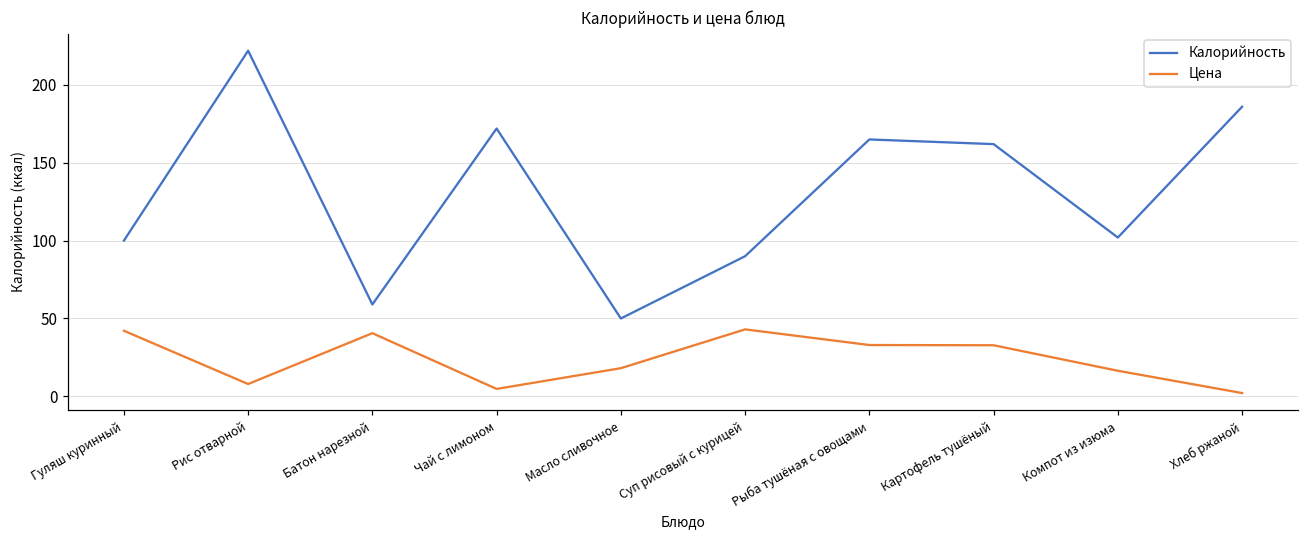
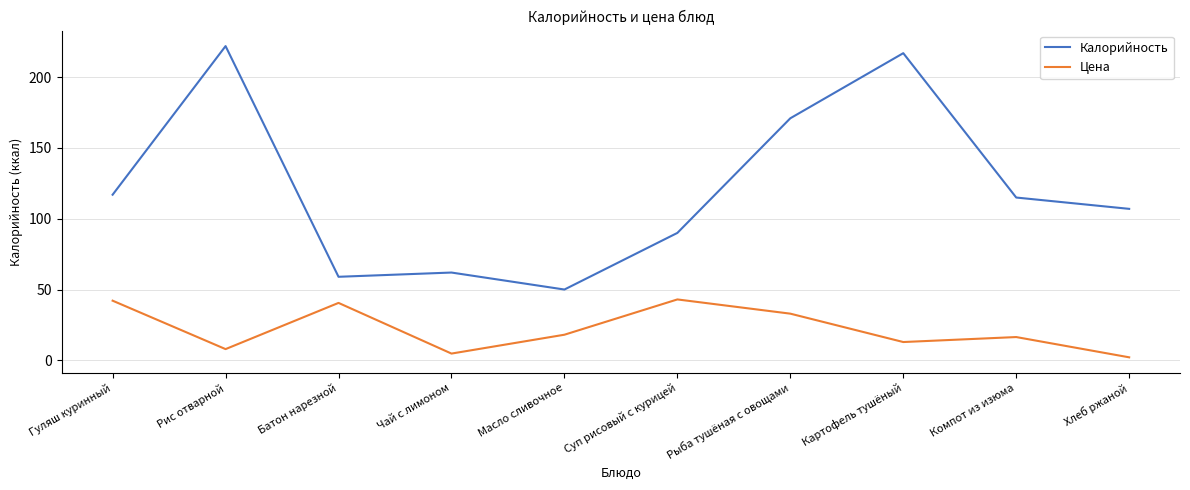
  {
    "Калорийность": {
-     "Гуляш куринный": 100,
+     "Гуляш куринный": 117,
      "Рис отварной": 222,
      "Батон нарезной": 59,
-     "Чай с лимоном": 172,
+     "Чай с лимоном": 62,
      "Масло сливочное": 50,
      "Суп рисовый с курицей": 90,
-     "Рыба тушёная с овощами": 165,
-     "Картофель тушёный": 162,
-     "Компот из изюма": 102,
-     "Хлеб ржаной": 186
+     "Рыба тушёная с овощами": 171,
+     "Картофель тушёный": 217,
+     "Компот из изюма": 115,
+     "Хлеб ржаной": 107
    },
    "Цена": {
      "Гуляш куринный": 42,
      "Рис отварной": 8,
      "Батон нарезной": 41,
      "Чай с лимоном": 5,
      "Масло сливочное": 18,
      "Суп рисовый с курицей": 43,
      "Рыба тушёная с овощами": 33,
-     "Картофель тушёный": 33,
+     "Картофель тушёный": 13,
      "Компот из изюма": 16,
      "Хлеб ржаной": 2
    }
  }
